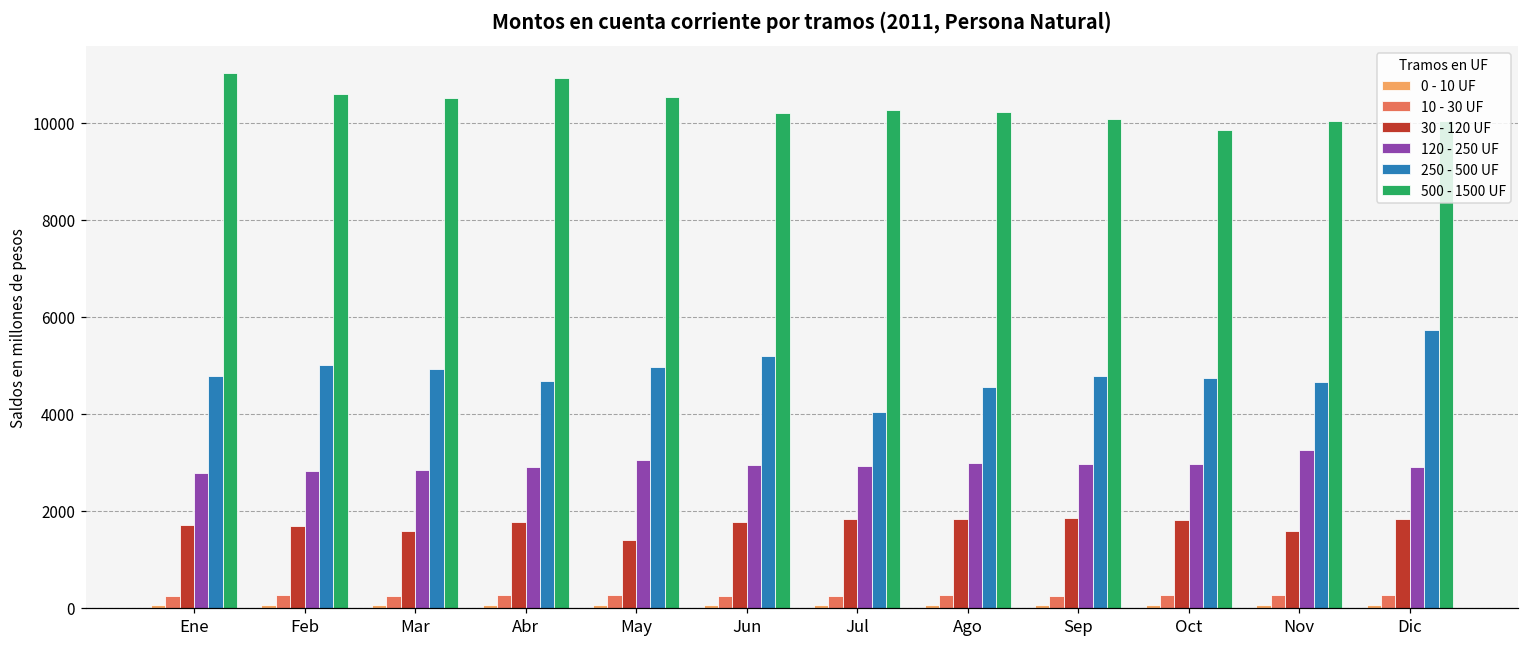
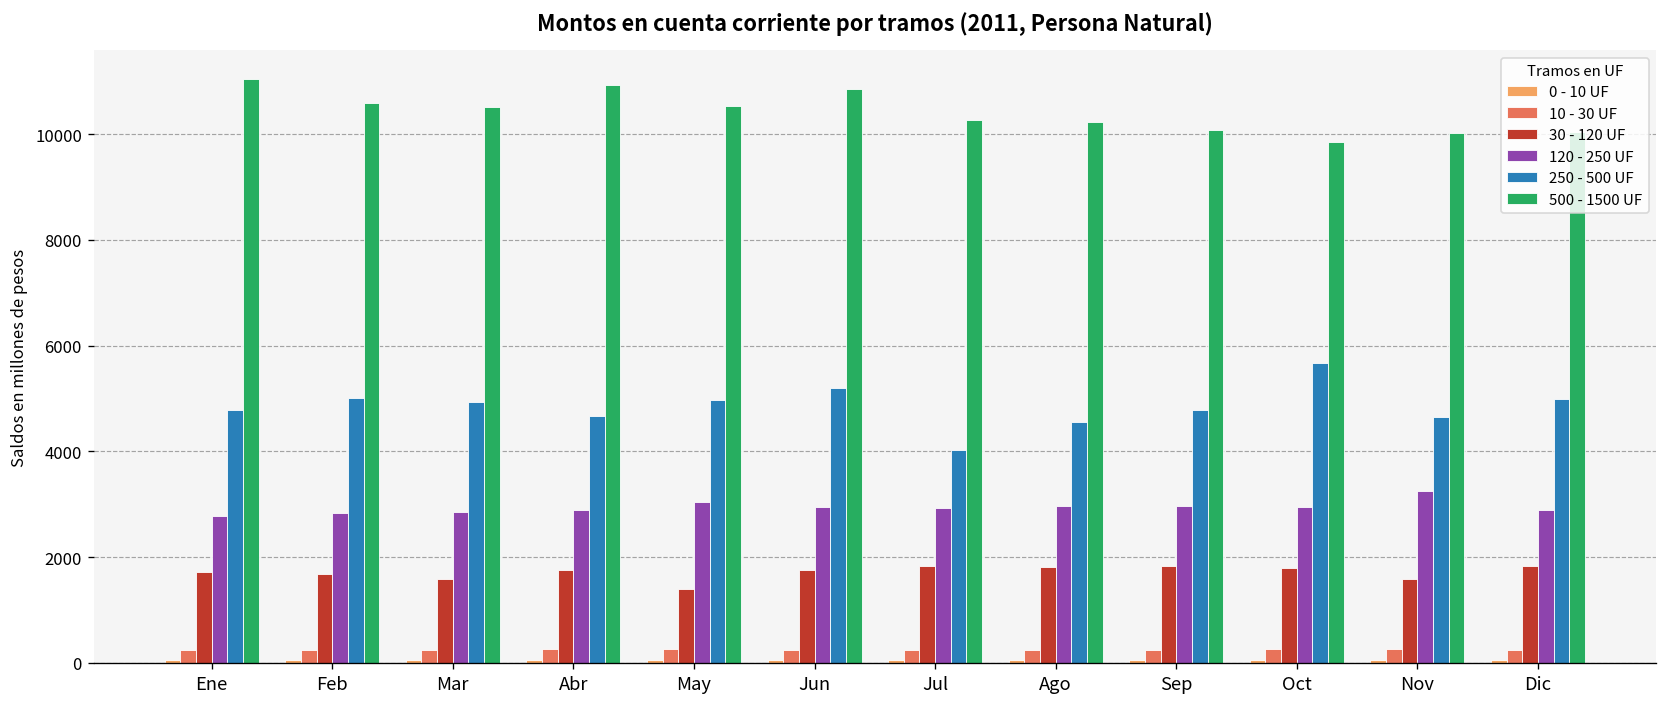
  {
    "30 - 120 UF": {
      "Ene": 1700,
      "Feb": 1700,
      "Mar": 1600,
      "Abr": 1800,
      "May": 1400,
      "Jun": 1800,
      "Jul": 1800,
      "Ago": 1800,
      "Sep": 1800,
      "Oct": 1800,
      "Nov": 1600,
      "Dic": 1800
    },
    "120 - 250 UF": {
      "Ene": 2800,
      "Feb": 2800,
      "Mar": 2800,
      "Abr": 2900,
      "May": 3000,
      "Jun": 2900,
      "Jul": 2900,
      "Ago": 3000,
      "Sep": 3000,
      "Oct": 3000,
      "Nov": 3200,
      "Dic": 2900
    },
    "250 - 500 UF": {
      "Ene": 4800,
      "Feb": 5000,
      "Mar": 4900,
      "Abr": 4700,
      "May": 5000,
      "Jun": 5200,
      "Jul": 4000,
      "Ago": 4500,
      "Sep": 4800,
-     "Oct": 4700,
+     "Oct": 5700,
      "Nov": 4700,
-     "Dic": 5700
+     "Dic": 5000
    },
    "500 - 1500 UF": {
      "Ene": 11000,
      "Feb": 10600,
      "Mar": 10500,
      "Abr": 10900,
      "May": 10500,
-     "Jun": 10200,
+     "Jun": 10900,
      "Jul": 10300,
      "Ago": 10200,
      "Sep": 10100,
      "Oct": 9800,
      "Nov": 10000
    }
  }
